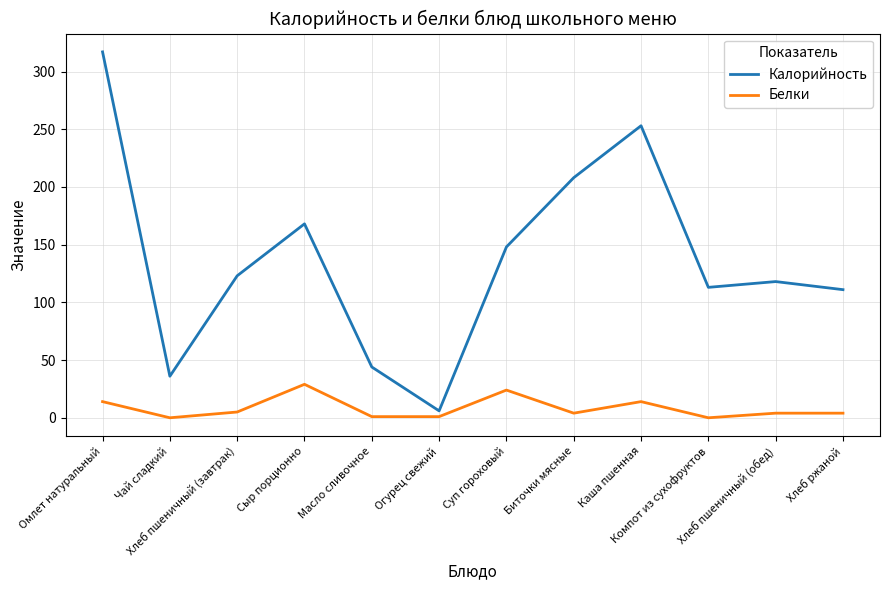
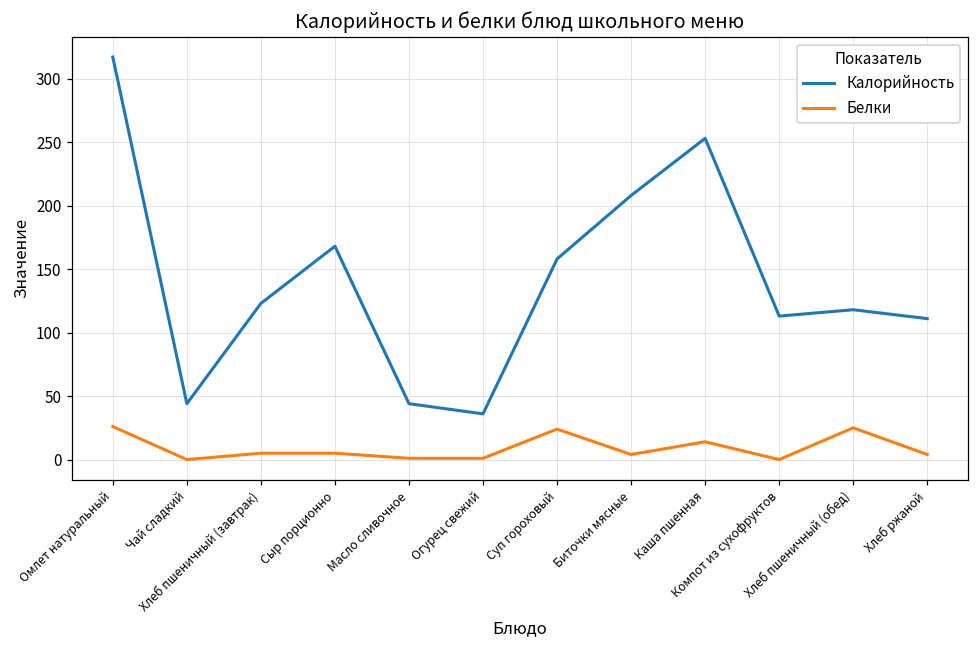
  {
    "Калорийность": {
      "Омлет натуральный": 317,
-     "Чай сладкий": 36,
+     "Чай сладкий": 44,
      "Хлеб пшеничный (завтрак)": 123,
      "Сыр порционно": 168,
      "Масло сливочное": 44,
-     "Огурец свежий": 6,
-     "Суп гороховый": 148,
+     "Огурец свежий": 36,
+     "Суп гороховый": 158,
      "Биточки мясные": 208,
      "Каша пшенная": 253,
      "Компот из сухофруктов": 113,
      "Хлеб пшеничный (обед)": 118,
      "Хлеб ржаной": 111
    },
    "Белки": {
-     "Омлет натуральный": 14,
+     "Омлет натуральный": 26,
      "Чай сладкий": 0,
      "Хлеб пшеничный (завтрак)": 5,
-     "Сыр порционно": 29,
+     "Сыр порционно": 5,
      "Масло сливочное": 1,
      "Огурец свежий": 1,
      "Суп гороховый": 24,
      "Биточки мясные": 4,
      "Каша пшенная": 14,
      "Компот из сухофруктов": 0,
-     "Хлеб пшеничный (обед)": 4,
+     "Хлеб пшеничный (обед)": 25,
      "Хлеб ржаной": 4
    }
  }
